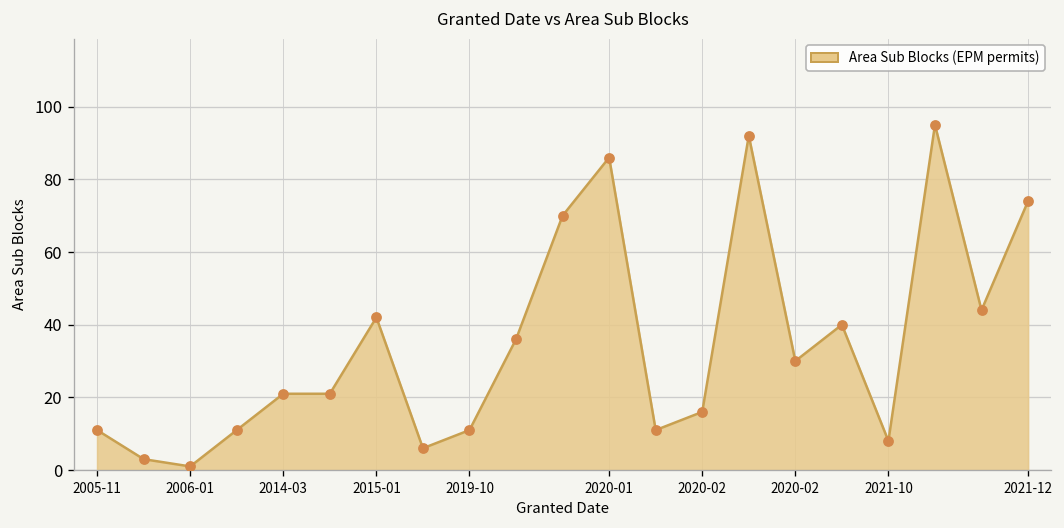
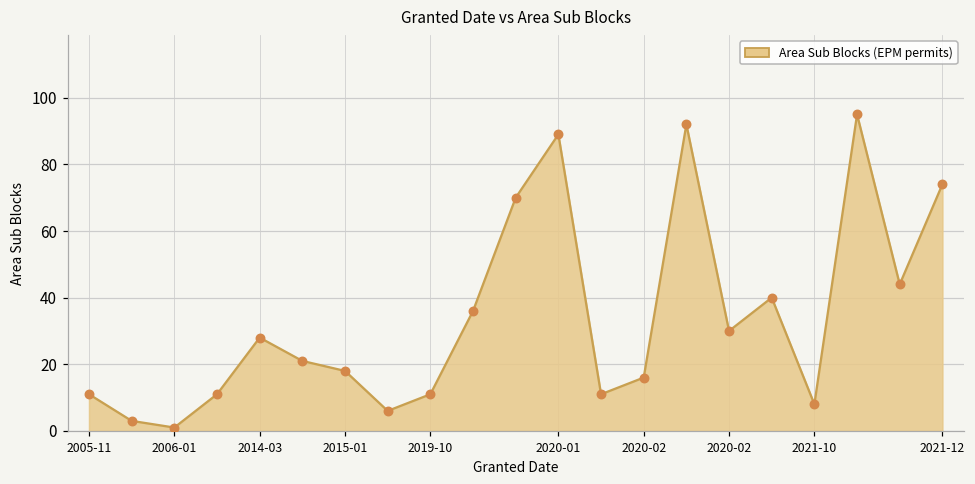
  {
    "2005-11": 11,
    "2006-01": 1,
-   "2014-03": 21,
-   "2015-01": 42,
+   "2014-03": 28,
+   "2015-01": 18,
    "2019-10": 11,
-   "2020-01": 86,
+   "2020-01": 89,
    "2021-10": 8,
    "2021-12": 74
  }
